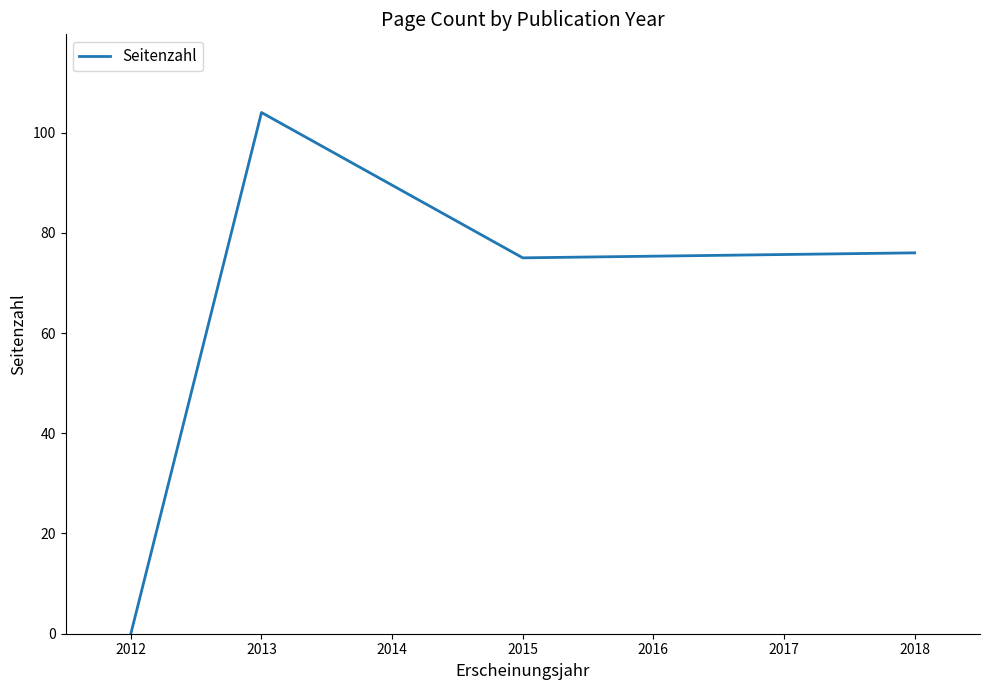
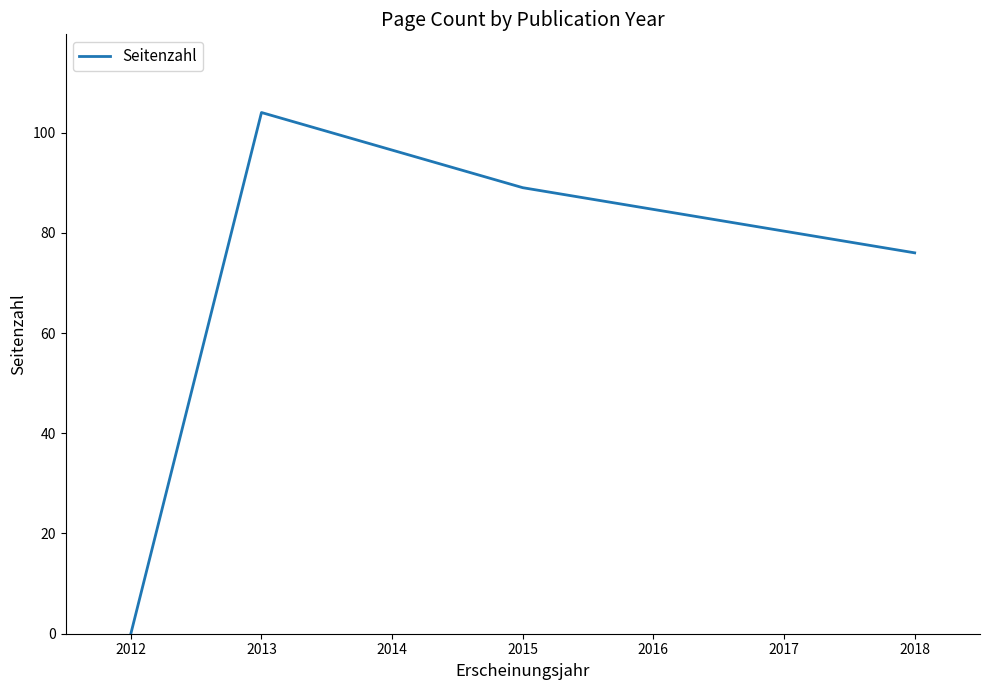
  {
    "2012": 0,
    "2013": 104,
-   "2015": 75,
+   "2015": 89,
    "2018": 76
  }
